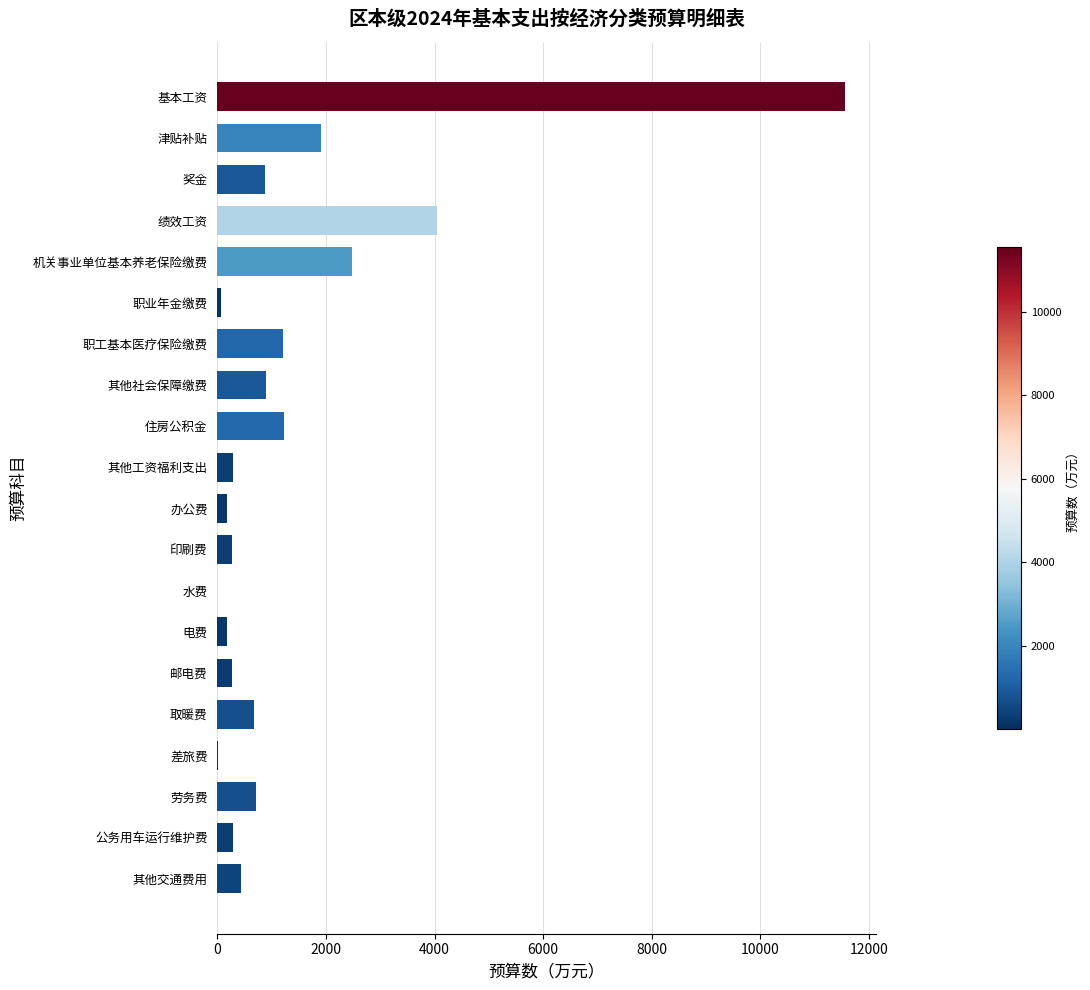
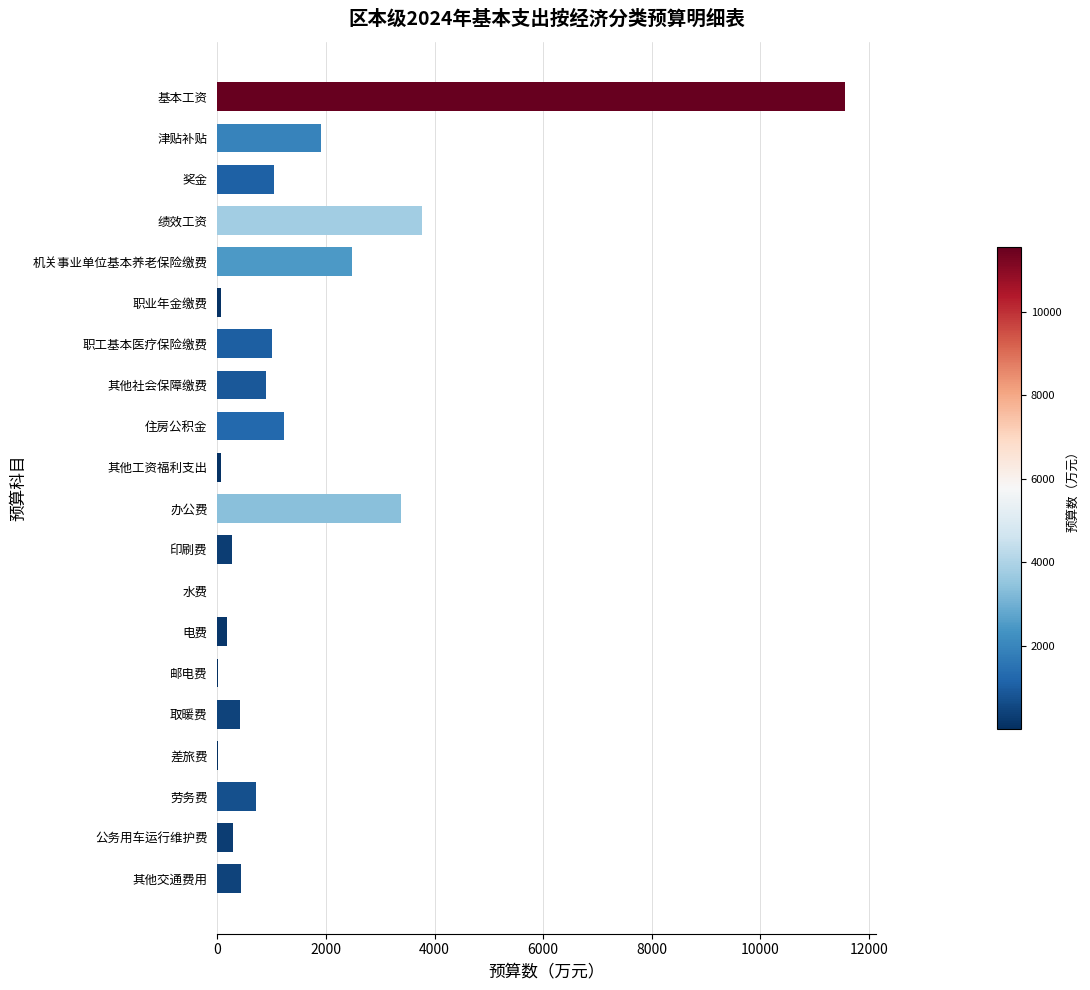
  {
    "基本工资": 11600,
    "津贴补贴": 1900,
-   "奖金": 900,
-   "绩效工资": 4000,
+   "奖金": 1000,
+   "绩效工资": 3800,
    "机关事业单位基本养老保险缴费": 2500,
    "职业年金缴费": 100,
-   "职工基本医疗保险缴费": 1200,
+   "职工基本医疗保险缴费": 1000,
    "其他社会保障缴费": 900,
    "住房公积金": 1200,
-   "其他工资福利支出": 300,
-   "办公费": 200,
+   "其他工资福利支出": 100,
+   "办公费": 3400,
    "印刷费": 300,
    "电费": 200,
-   "邮电费": 300,
-   "取暖费": 700,
+   "邮电费": 0,
+   "取暖费": 400,
    "劳务费": 700,
    "公务用车运行维护费": 300,
    "其他交通费用": 400
  }
